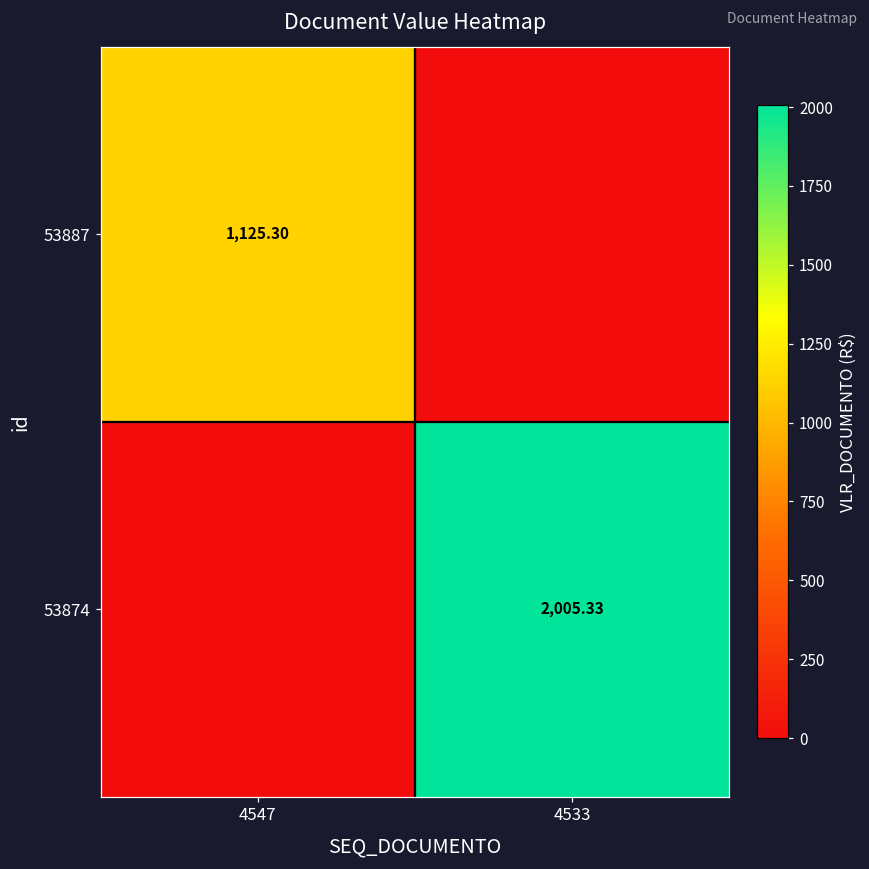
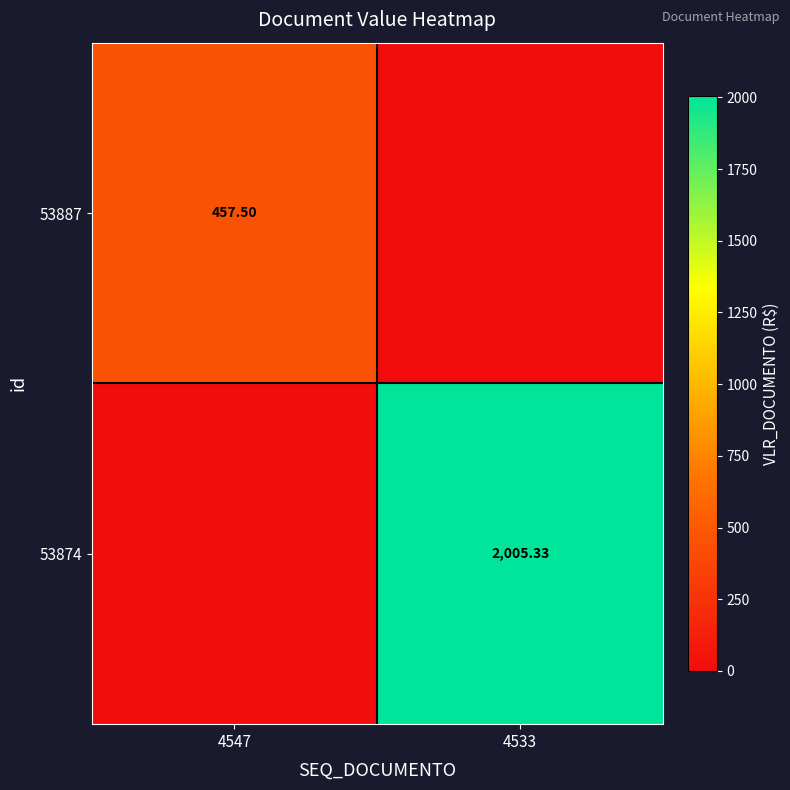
  {
    "53887": {
-     "4547": "1,125.30"
+     "4547": "457.50"
    },
    "53874": {
      "4533": "2,005.33"
    }
  }
